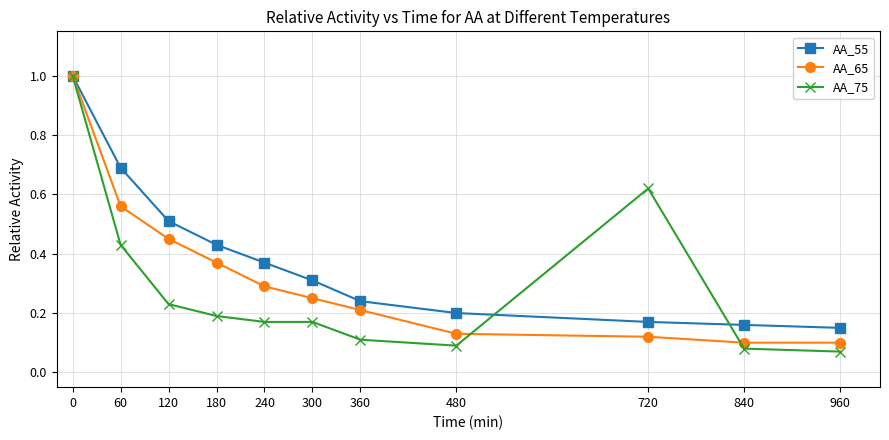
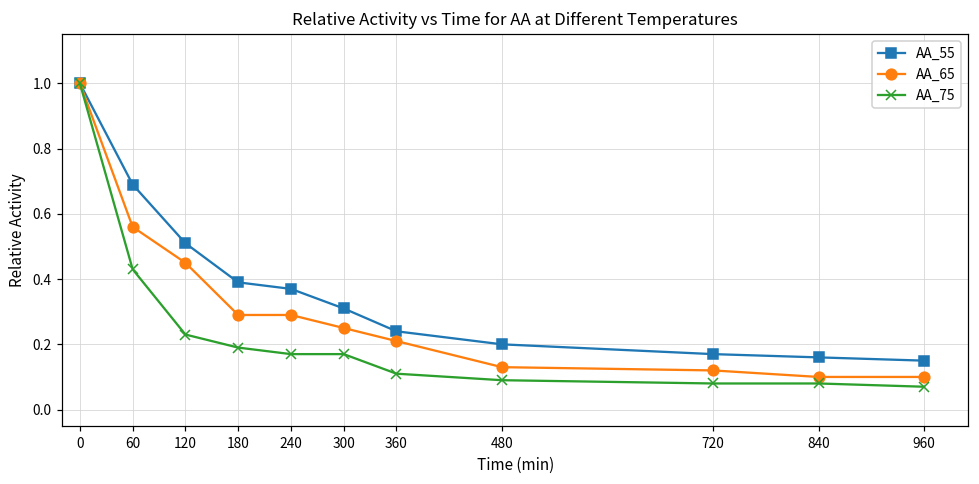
  {
    "AA_55": {
      "60": 0.69,
      "120": 0.51,
-     "180": 0.43,
+     "180": 0.39,
      "240": 0.37,
      "300": 0.31,
      "360": 0.24,
      "480": 0.20,
      "720": 0.17,
      "840": 0.16,
      "960": 0.15
    },
    "AA_65": {
      "60": 0.56,
      "120": 0.45,
-     "180": 0.37,
+     "180": 0.29,
      "240": 0.29,
      "300": 0.25,
      "360": 0.21,
      "480": 0.13,
      "720": 0.12,
      "840": 0.10,
      "960": 0.10
    },
    "AA_75": {
      "60": 0.43,
      "120": 0.23,
      "180": 0.19,
      "240": 0.17,
      "300": 0.17,
      "360": 0.11,
      "480": 0.09,
-     "720": 0.62,
+     "720": 0.08,
      "840": 0.08,
      "960": 0.07
    }
  }
